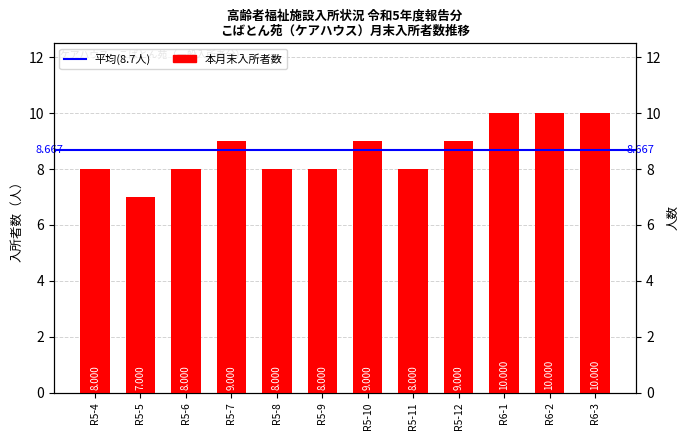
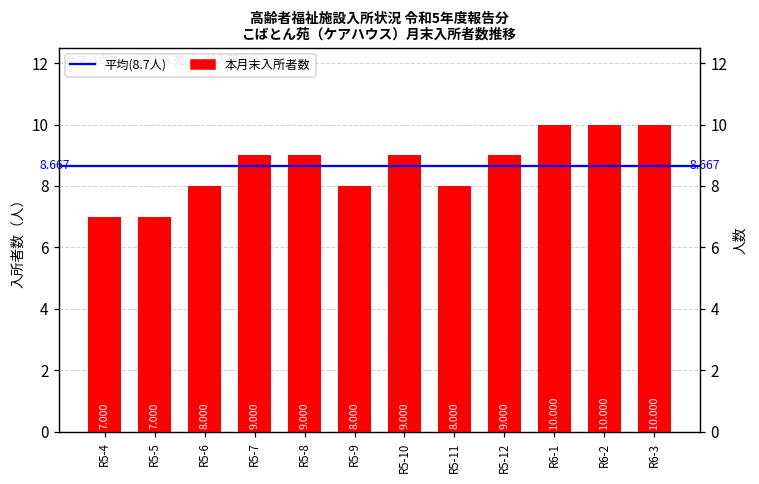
  {
-   "R5-4": 8.000,
+   "R5-4": 7.000,
    "R5-5": 7.000,
    "R5-6": 8.000,
    "R5-7": 9.000,
-   "R5-8": 8.000,
+   "R5-8": 9.000,
    "R5-9": 8.000,
    "R5-10": 9.000,
    "R5-11": 8.000,
    "R5-12": 9.000,
    "R6-1": 10.000,
    "R6-2": 10.000,
    "R6-3": 10.000
  }
